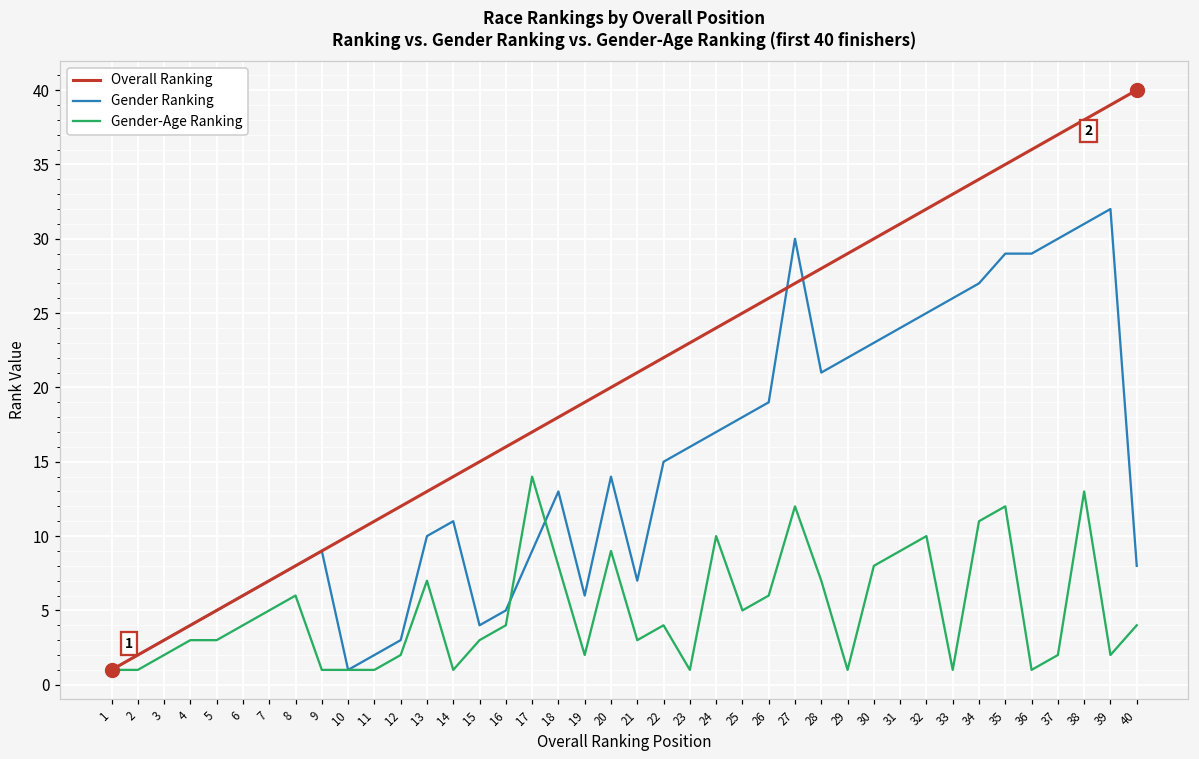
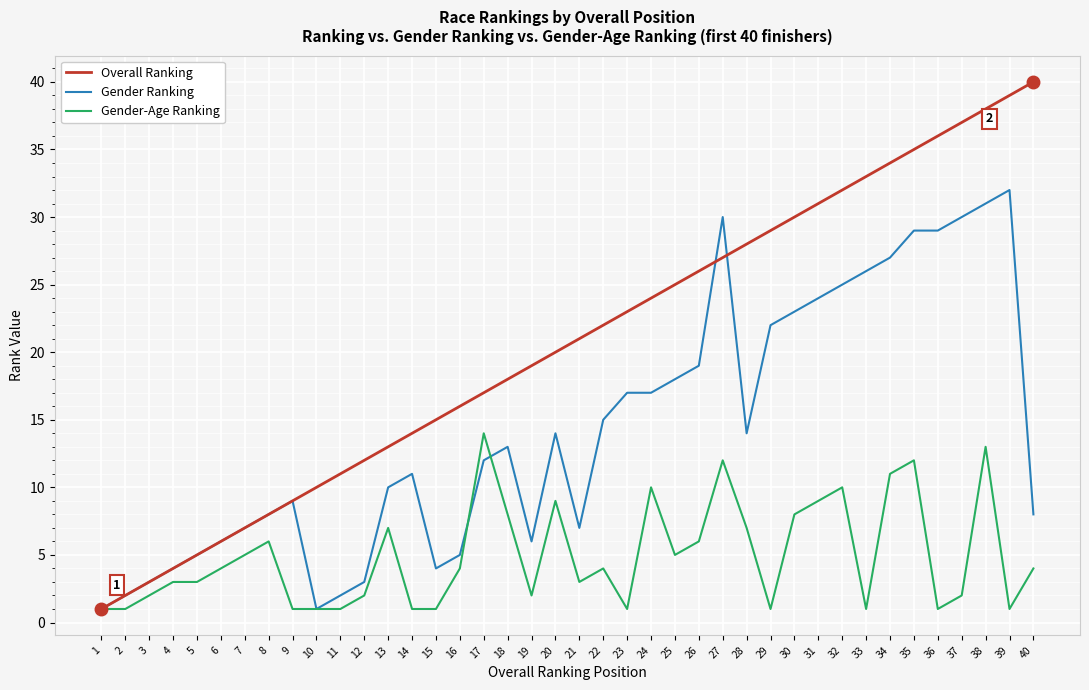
  {
    "Gender Ranking": {
      "11": 2,
      "12": 3,
      "13": 10,
      "14": 11,
      "15": 4,
      "16": 5,
-     "17": 9,
+     "17": 12,
      "18": 13,
      "19": 6,
      "20": 14,
      "21": 7,
      "22": 15,
-     "23": 16,
+     "23": 17,
      "24": 17,
      "25": 18,
      "26": 19,
      "27": 30,
-     "28": 21,
+     "28": 14,
      "29": 22,
      "30": 23,
      "31": 24,
      "32": 25,
      "33": 26,
      "34": 27,
      "35": 29,
      "36": 29,
      "37": 30,
      "38": 31,
      "39": 32,
      "40": 8
    },
    "Gender-Age Ranking": {
      "3": 2,
      "4": 3,
      "5": 3,
      "6": 4,
      "7": 5,
      "8": 6,
      "9": 1,
      "11": 1,
      "12": 2,
      "13": 7,
      "14": 1,
-     "15": 3,
+     "15": 1,
      "16": 4,
      "17": 14,
      "18": 8,
      "19": 2,
      "20": 9,
      "21": 3,
      "22": 4,
      "23": 1,
      "24": 10,
      "25": 5,
      "26": 6,
      "27": 12,
      "28": 7,
      "29": 1,
      "30": 8,
      "31": 9,
      "32": 10,
      "33": 1,
      "34": 11,
      "35": 12,
      "36": 1,
      "37": 2,
      "38": 13,
-     "39": 2,
+     "39": 1,
      "40": 4
    }
  }
